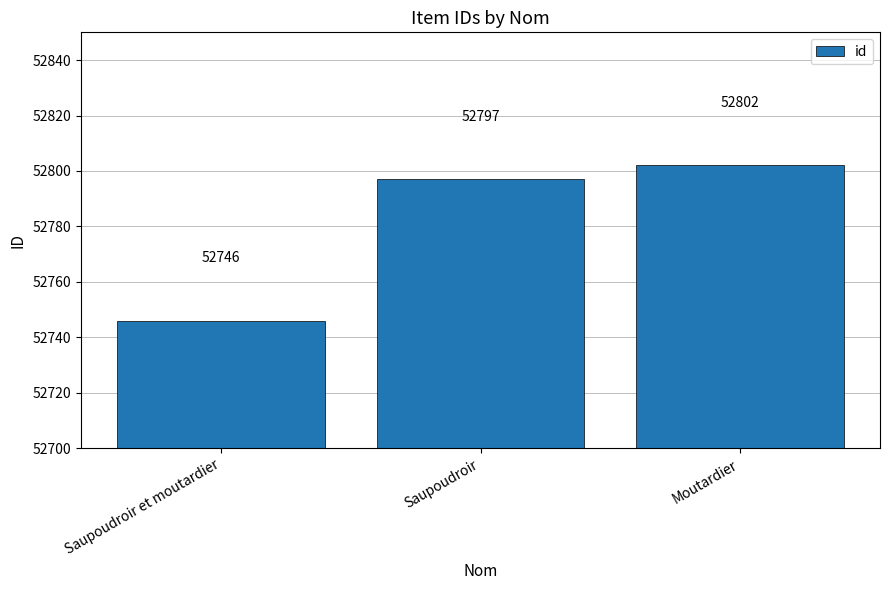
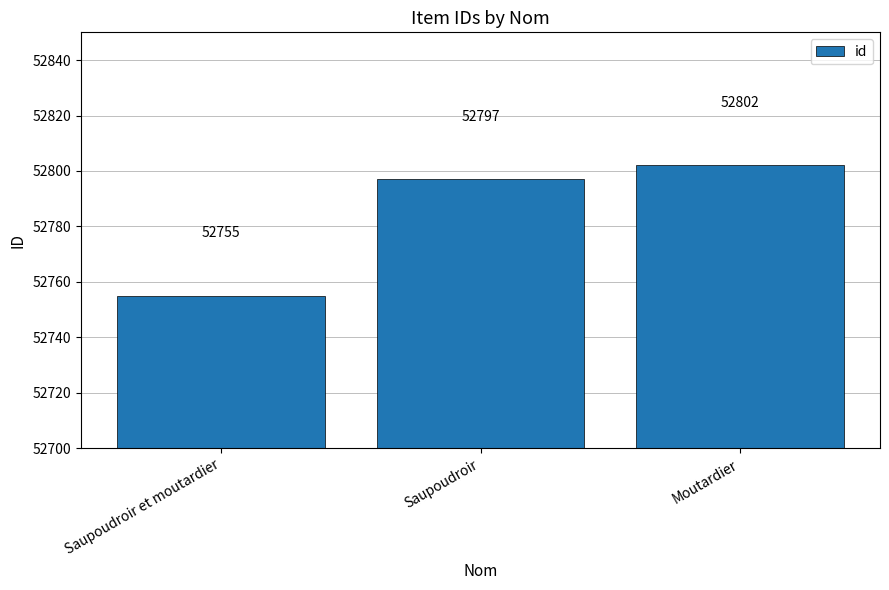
  {
-   "Saupoudroir et moutardier": 52746
+   "Saupoudroir et moutardier": 52755
  }
